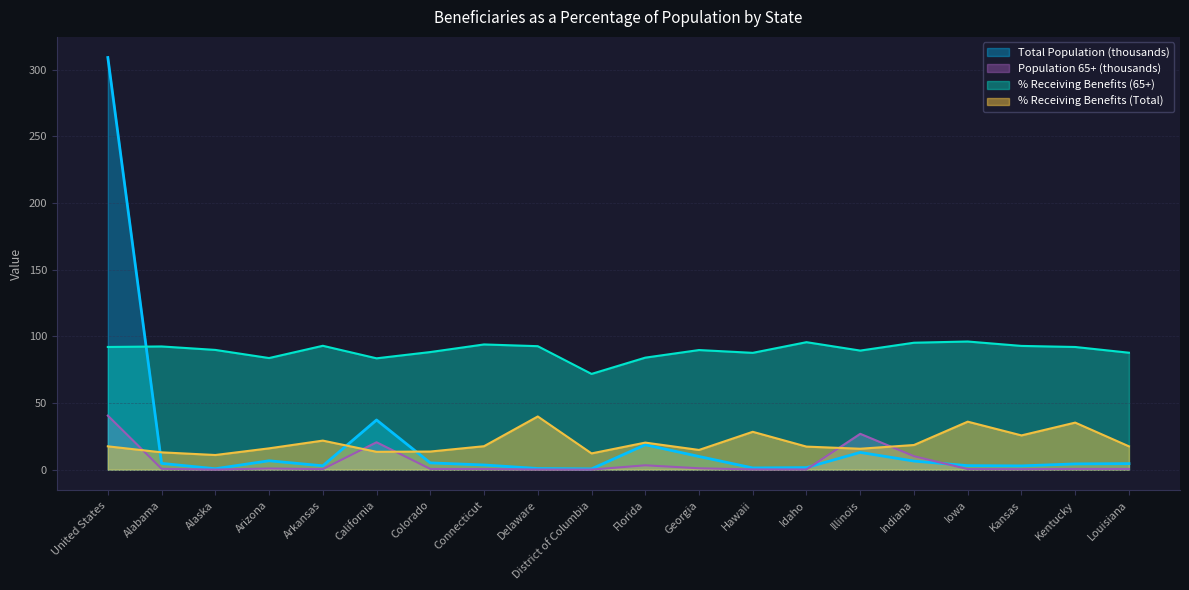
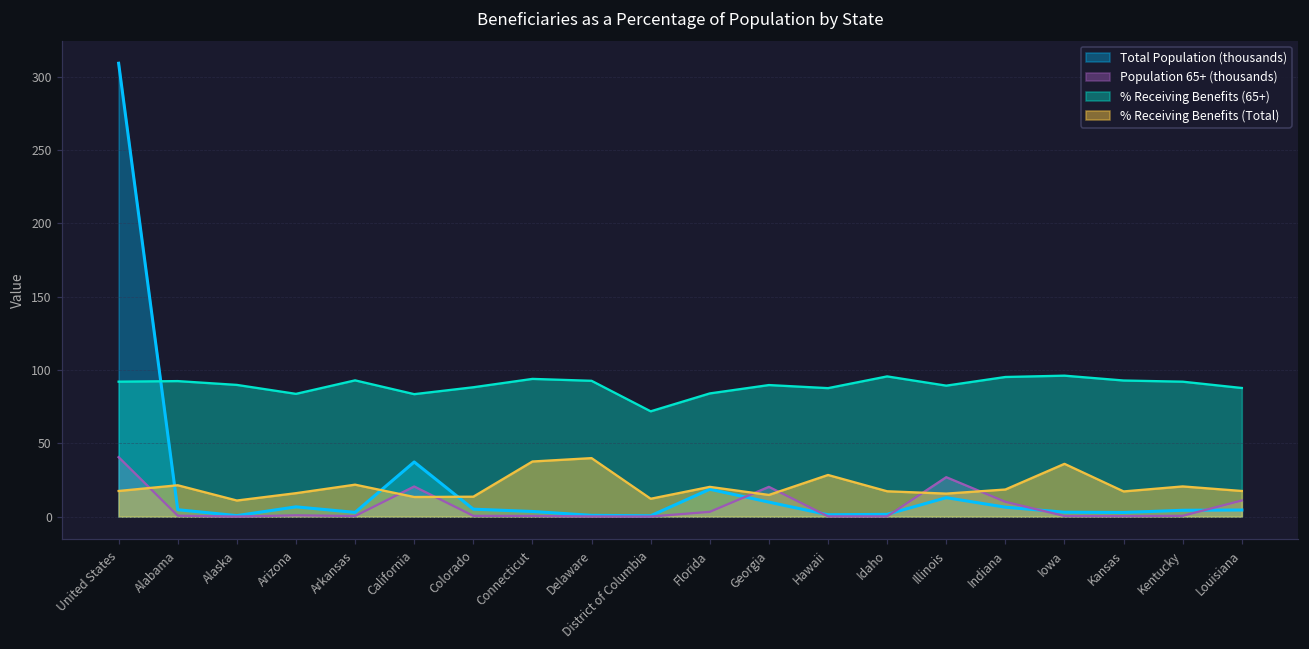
  {
    "Population 65+ (thousands)": {
      "United States": 41,
      "Alabama": 1,
      "Arizona": 1,
      "Arkansas": 0,
      "California": 21,
      "Colorado": 1,
      "Connecticut": 0,
      "Florida": 3,
-     "Georgia": 1,
+     "Georgia": 20,
      "Illinois": 27,
      "Indiana": 10,
      "Iowa": 0,
      "Kansas": 0,
      "Kentucky": 1,
-     "Louisiana": 1
+     "Louisiana": 11
    },
    "% Receiving Benefits (Total)": {
      "United States": 18,
-     "Alabama": 13,
+     "Alabama": 21,
      "Alaska": 11,
      "Arizona": 16,
      "Arkansas": 22,
      "California": 13,
      "Colorado": 14,
-     "Connecticut": 18,
+     "Connecticut": 38,
      "Delaware": 40,
      "District of Columbia": 12,
      "Georgia": 15,
      "Hawaii": 28,
      "Idaho": 17,
      "Illinois": 16,
      "Indiana": 19,
      "Iowa": 36,
-     "Kansas": 26,
-     "Kentucky": 35,
+     "Kansas": 17,
+     "Kentucky": 21,
      "Louisiana": 18
    }
  }
